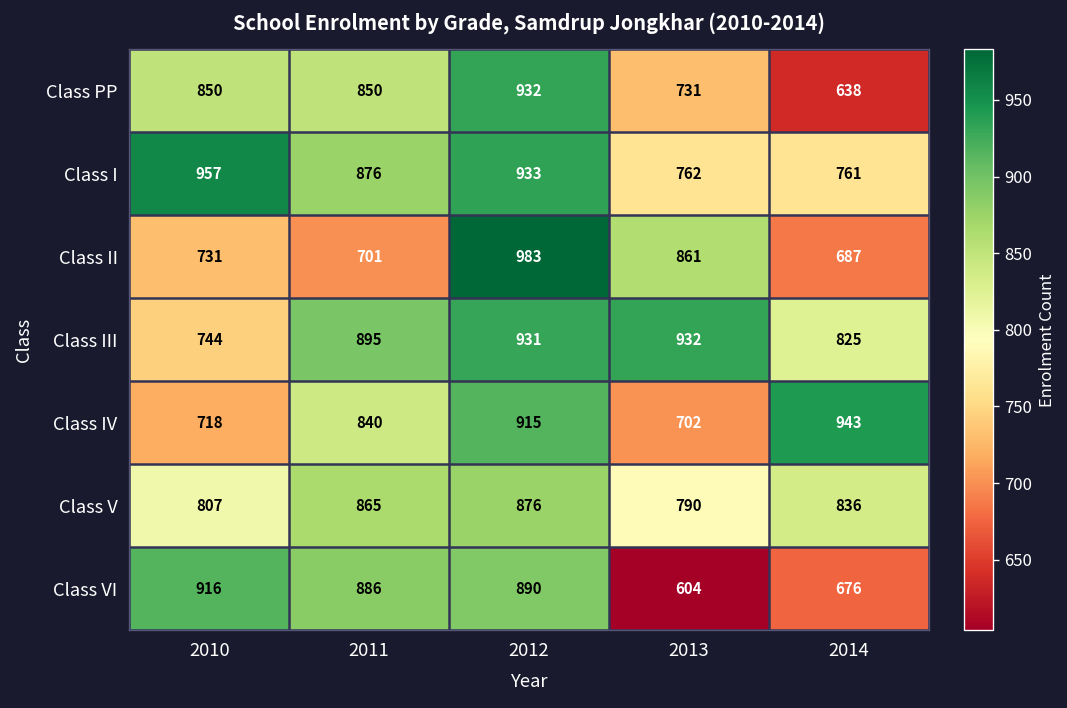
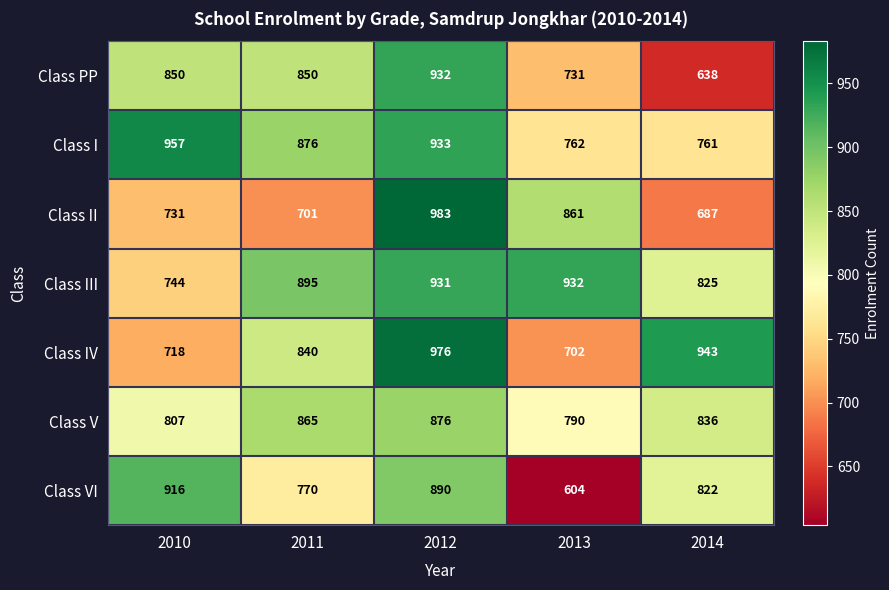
  {
    "Class PP": {
      "2010": 850,
      "2011": 850,
      "2012": 932,
      "2013": 731,
      "2014": 638
    },
    "Class I": {
      "2010": 957,
      "2011": 876,
      "2012": 933,
      "2013": 762,
      "2014": 761
    },
    "Class II": {
      "2010": 731,
      "2011": 701,
      "2012": 983,
      "2013": 861,
      "2014": 687
    },
    "Class III": {
      "2010": 744,
      "2011": 895,
      "2012": 931,
      "2013": 932,
      "2014": 825
    },
    "Class IV": {
      "2010": 718,
      "2011": 840,
-     "2012": 915,
+     "2012": 976,
      "2013": 702,
      "2014": 943
    },
    "Class V": {
      "2010": 807,
      "2011": 865,
      "2012": 876,
      "2013": 790,
      "2014": 836
    },
    "Class VI": {
      "2010": 916,
-     "2011": 886,
+     "2011": 770,
      "2012": 890,
      "2013": 604,
-     "2014": 676
+     "2014": 822
    }
  }
